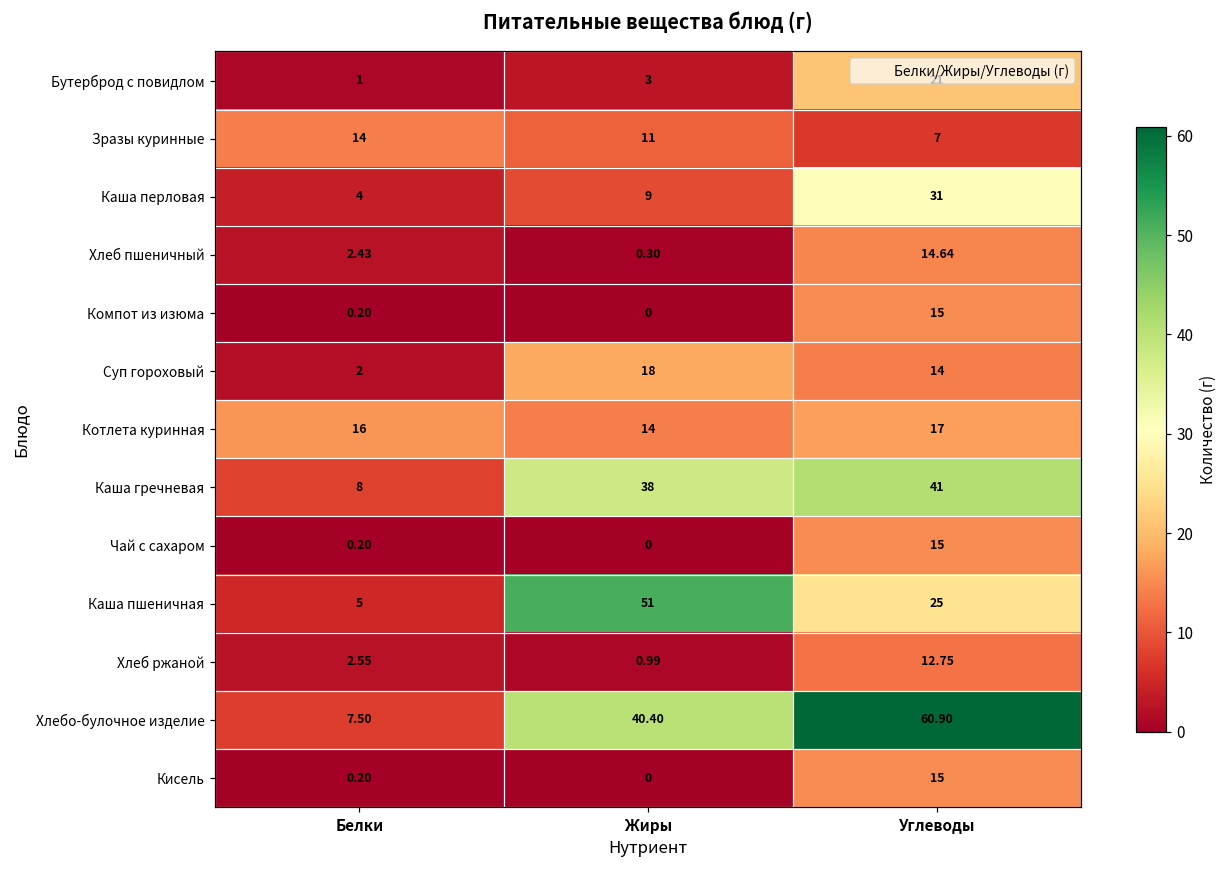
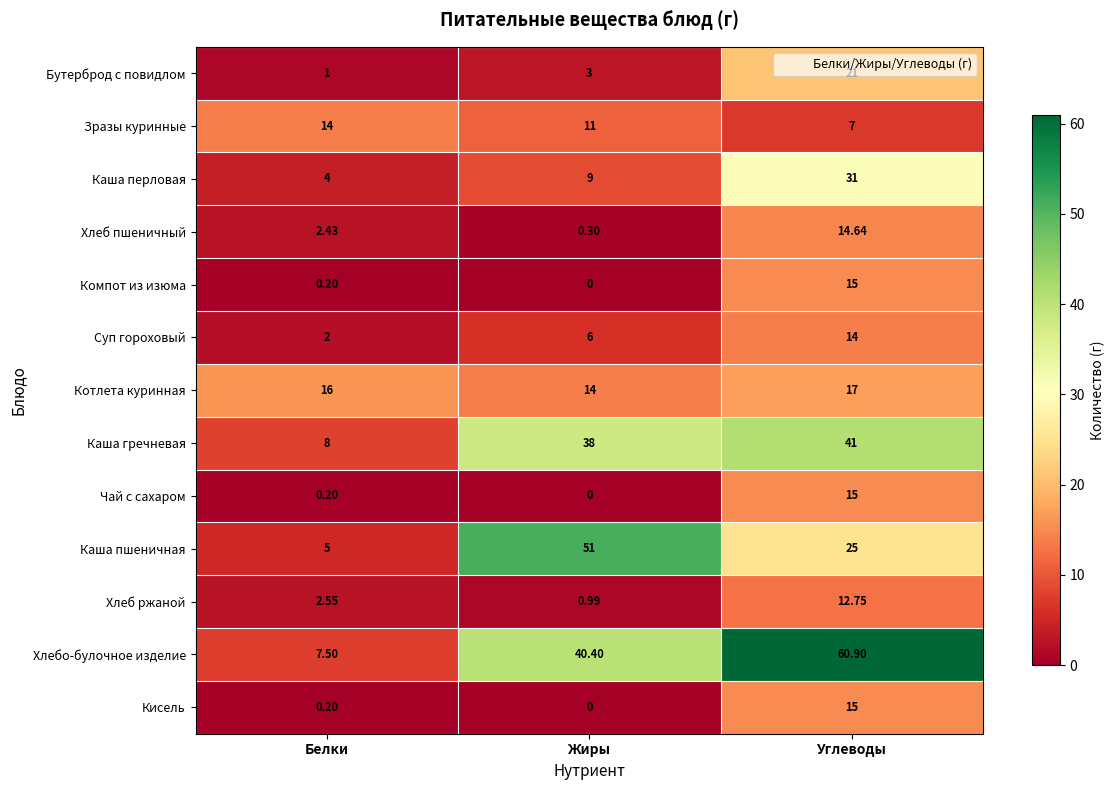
  {
    "Бутерброд с повидлом": {
      "Белки": 1,
      "Жиры": 3
    },
    "Зразы куринные": {
      "Белки": 14,
      "Жиры": 11,
      "Углеводы": 7
    },
    "Каша перловая": {
      "Белки": 4,
      "Жиры": 9,
      "Углеводы": 31
    },
    "Хлеб пшеничный": {
      "Белки": 2.43,
      "Жиры": 0.30,
      "Углеводы": 14.64
    },
    "Компот из изюма": {
      "Белки": 0.20,
      "Жиры": 0,
      "Углеводы": 15
    },
    "Суп гороховый": {
      "Белки": 2,
-     "Жиры": 18,
+     "Жиры": 6,
      "Углеводы": 14
    },
    "Котлета куринная": {
      "Белки": 16,
      "Жиры": 14,
      "Углеводы": 17
    },
    "Каша гречневая": {
      "Белки": 8,
      "Жиры": 38,
      "Углеводы": 41
    },
    "Чай с сахаром": {
      "Белки": 0.20,
      "Жиры": 0,
      "Углеводы": 15
    },
    "Каша пшеничная": {
      "Белки": 5,
      "Жиры": 51,
      "Углеводы": 25
    },
    "Хлеб ржаной": {
      "Белки": 2.55,
      "Жиры": 0.99,
      "Углеводы": 12.75
    },
    "Хлебо-булочное изделие": {
      "Белки": 7.50,
      "Жиры": 40.40,
      "Углеводы": 60.90
    },
    "Кисель": {
      "Белки": 0.20,
      "Жиры": 0,
      "Углеводы": 15
    }
  }
